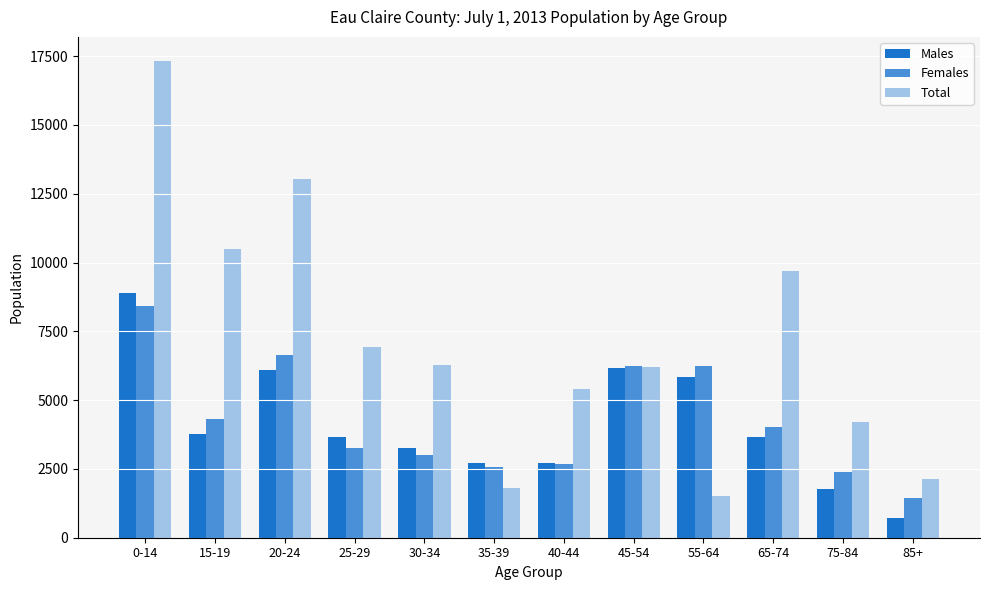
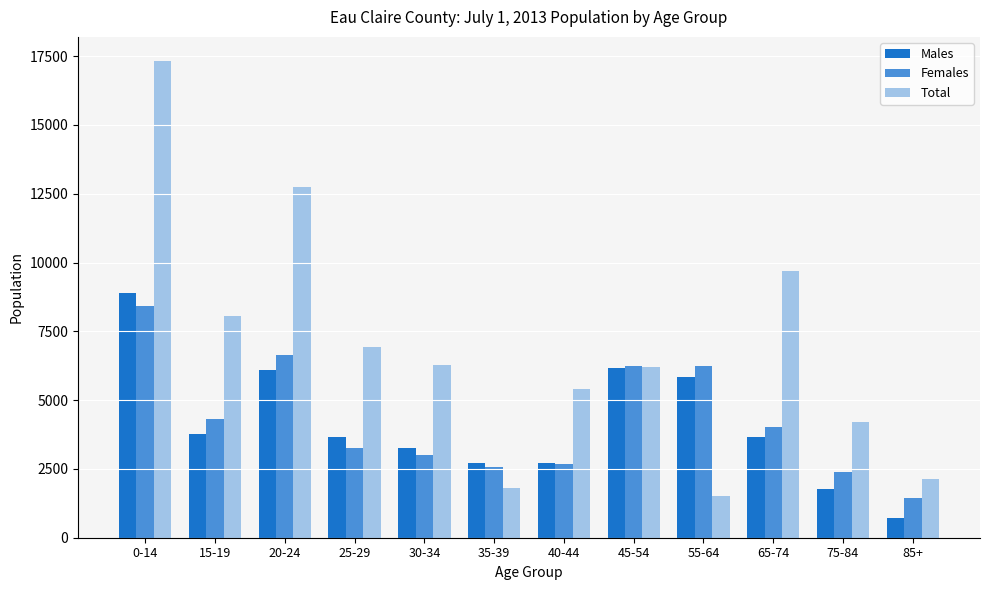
  {
    "Total": {
      "0-14": 17300,
-     "15-19": 10500,
-     "20-24": 13000,
+     "15-19": 8100,
+     "20-24": 12700,
      "25-29": 6900,
      "30-34": 6300,
      "35-39": 1800,
      "40-44": 5400,
      "45-54": 6200,
      "55-64": 1500,
      "65-74": 9700,
      "75-84": 4200,
      "85+": 2100
    }
  }
